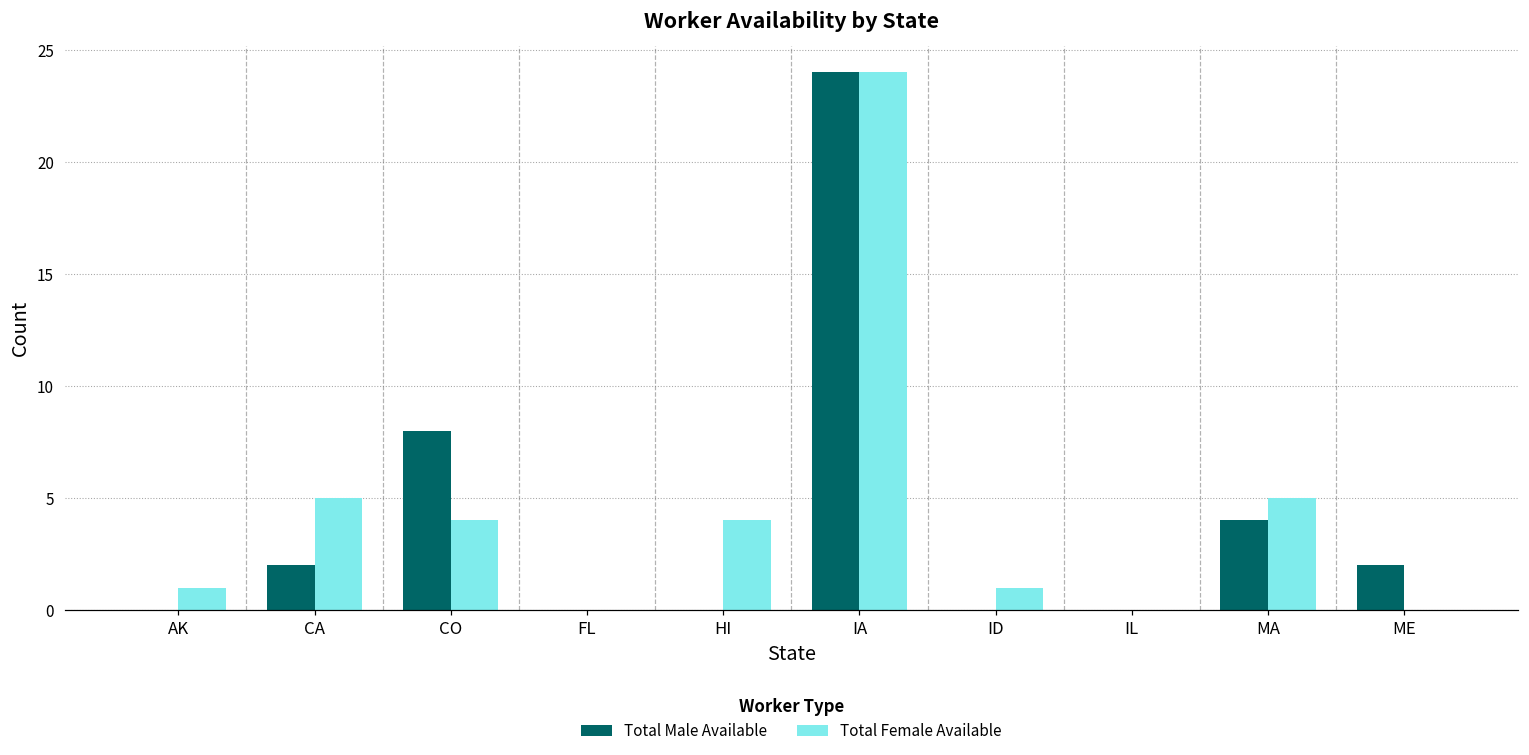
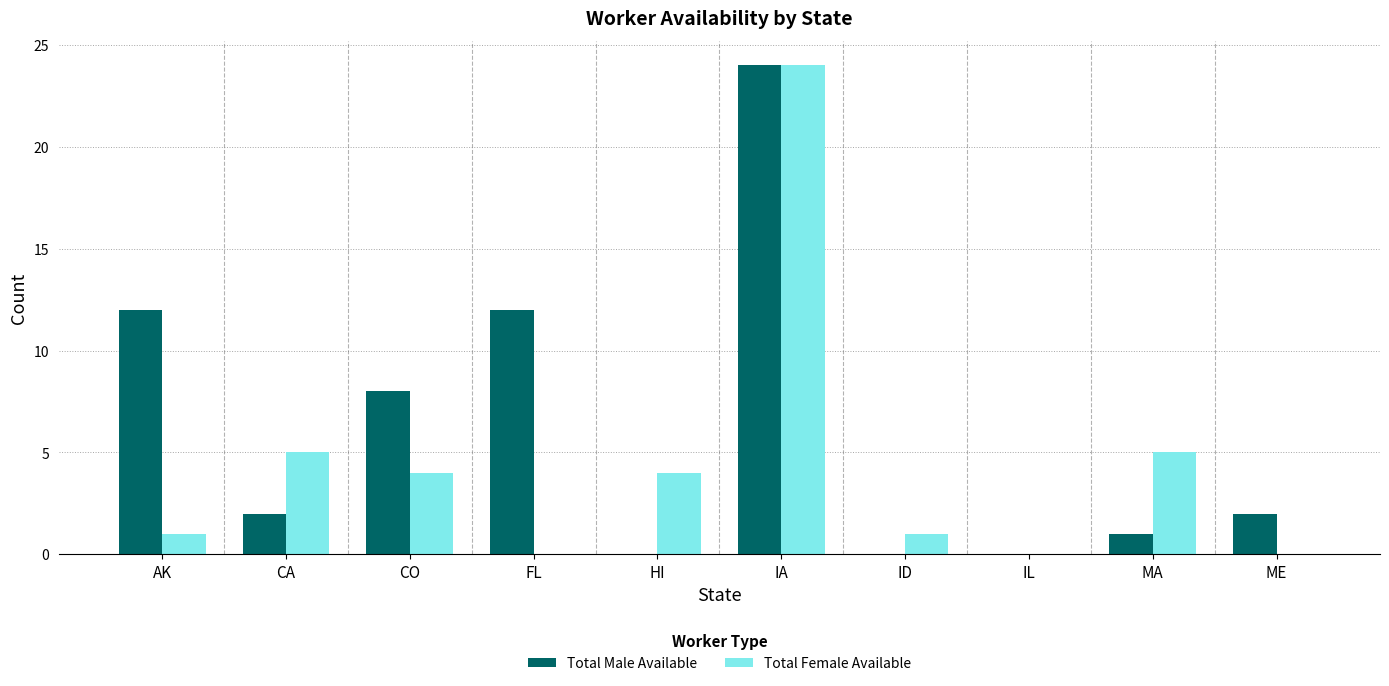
  {
    "Total Male Available": {
-     "AK": 0,
+     "AK": 12,
      "CA": 2,
      "CO": 8,
-     "FL": 0,
+     "FL": 12,
      "HI": 0,
      "IA": 24,
      "ID": 0,
      "IL": 0,
-     "MA": 4,
+     "MA": 1,
      "ME": 2
    },
    "Total Female Available": {
      "AK": 1,
      "CA": 5,
      "CO": 4,
      "FL": 0,
      "HI": 4,
      "IA": 24,
      "ID": 1,
      "IL": 0,
      "MA": 5,
      "ME": 0
    }
  }
